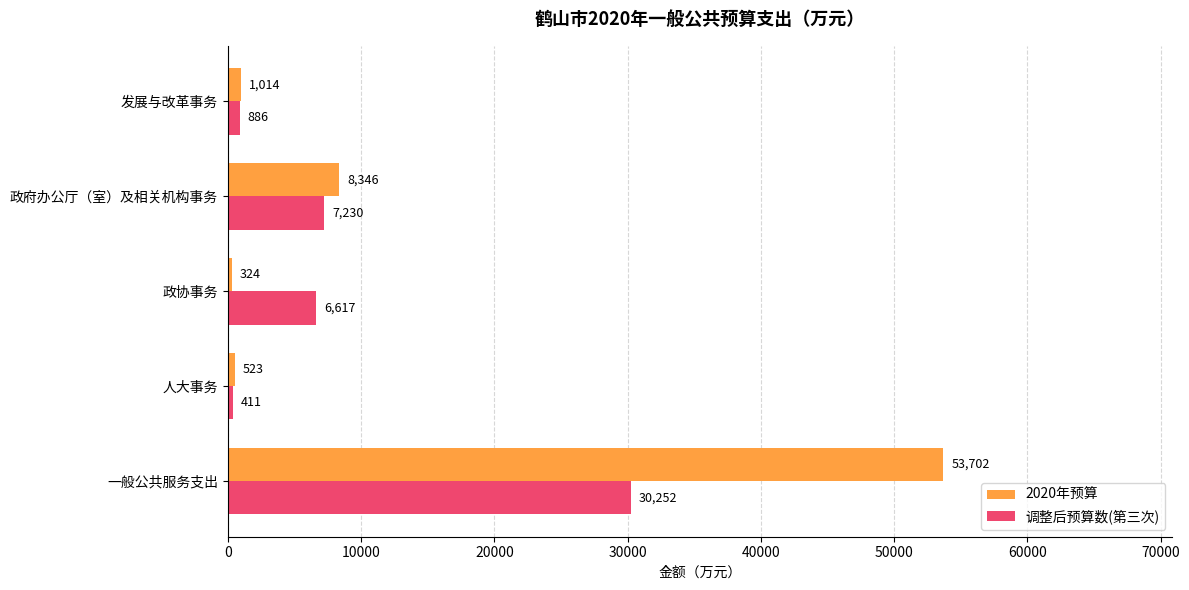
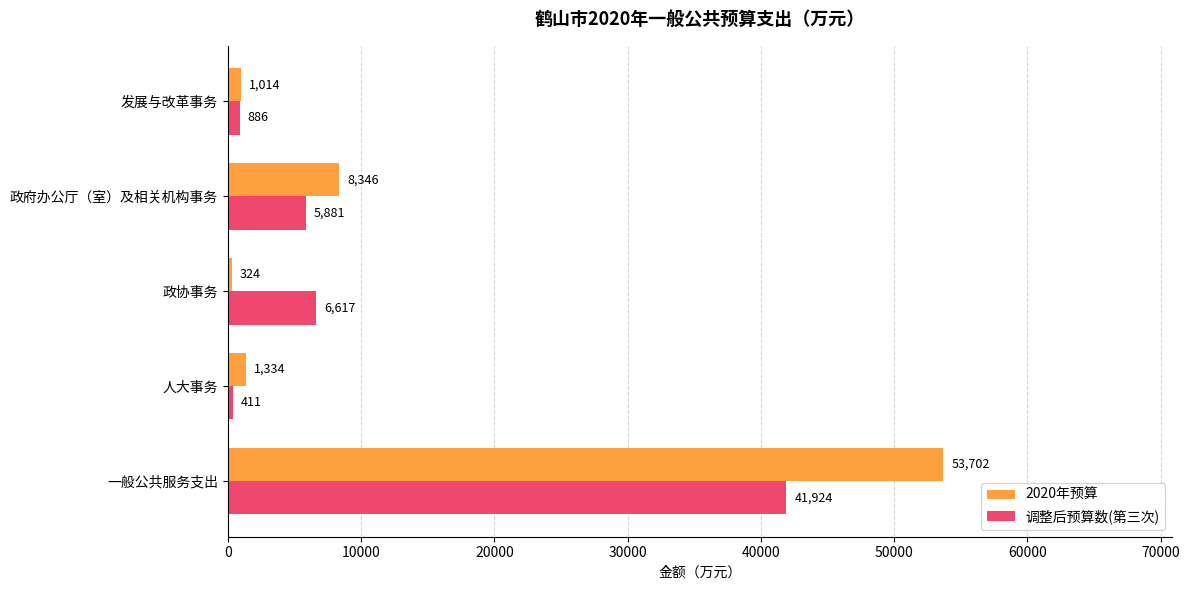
  {
    "2020年预算": {
      "发展与改革事务": "1,014",
      "政府办公厅（室）及相关机构事务": "8,346",
      "政协事务": "324",
-     "人大事务": "523",
+     "人大事务": "1,334",
      "一般公共服务支出": "53,702"
    },
    "调整后预算数(第三次)": {
      "发展与改革事务": "886",
-     "政府办公厅（室）及相关机构事务": "7,230",
+     "政府办公厅（室）及相关机构事务": "5,881",
      "政协事务": "6,617",
      "人大事务": "411",
-     "一般公共服务支出": "30,252"
+     "一般公共服务支出": "41,924"
    }
  }
